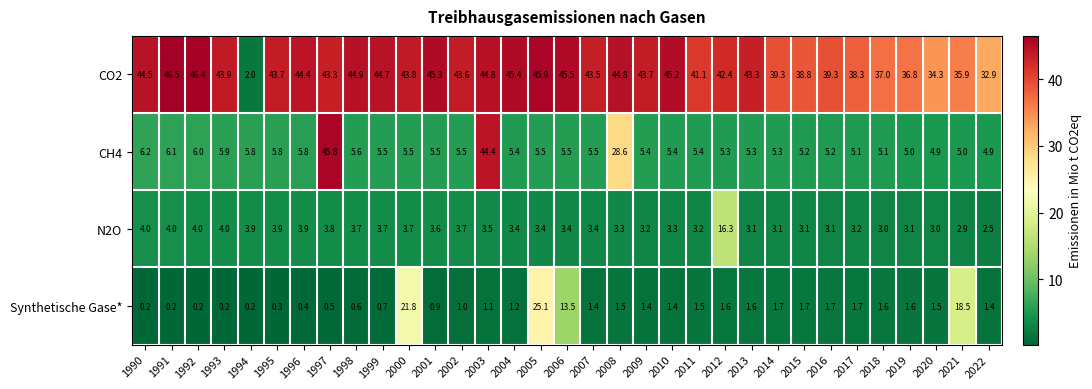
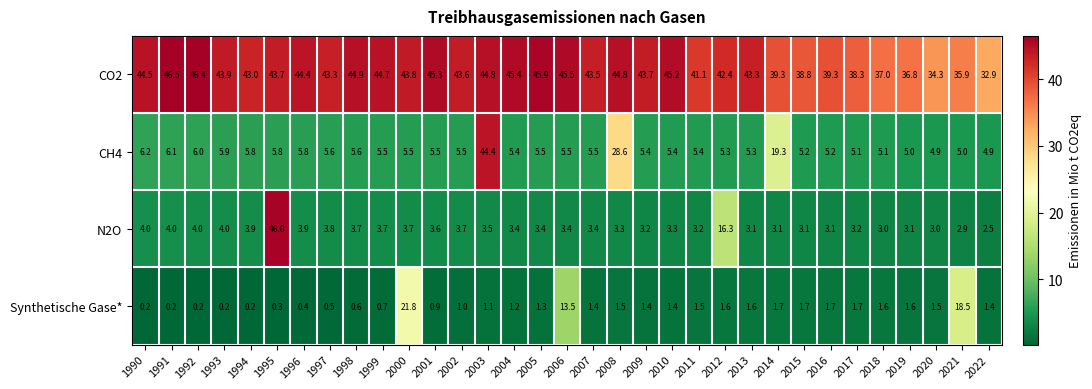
  {
    "CO2": {
      "1990": 44.5,
      "1991": 46.5,
      "1992": 46.4,
      "1993": 43.9,
-     "1994": 2.0,
+     "1994": 43.0,
      "1995": 43.7,
      "1996": 44.4,
      "1997": 43.3,
      "1998": 44.9,
      "1999": 44.7,
      "2000": 43.8,
      "2001": 45.3,
      "2002": 43.6,
      "2003": 44.8,
      "2004": 45.4,
      "2005": 45.9,
      "2006": 45.5,
      "2007": 43.5,
      "2008": 44.8,
      "2009": 43.7,
      "2010": 45.2,
      "2011": 41.1,
      "2012": 42.4,
      "2013": 43.3,
      "2014": 39.3,
      "2015": 38.8,
      "2016": 39.3,
      "2017": 38.3,
      "2018": 37.0,
      "2019": 36.8,
      "2020": 34.3,
      "2021": 35.9,
      "2022": 32.9
    },
    "CH4": {
      "1990": 6.2,
      "1991": 6.1,
      "1992": 6.0,
      "1993": 5.9,
      "1994": 5.8,
      "1995": 5.8,
      "1996": 5.8,
-     "1997": 45.8,
+     "1997": 5.6,
      "1998": 5.6,
      "1999": 5.5,
      "2000": 5.5,
      "2001": 5.5,
      "2002": 5.5,
      "2003": 44.4,
      "2004": 5.4,
      "2005": 5.5,
      "2006": 5.5,
      "2007": 5.5,
      "2008": 28.6,
      "2009": 5.4,
      "2010": 5.4,
      "2011": 5.4,
      "2012": 5.3,
      "2013": 5.3,
-     "2014": 5.3,
+     "2014": 19.3,
      "2015": 5.2,
      "2016": 5.2,
      "2017": 5.1,
      "2018": 5.1,
      "2019": 5.0,
      "2020": 4.9,
      "2021": 5.0,
      "2022": 4.9
    },
    "N2O": {
      "1990": 4.0,
      "1991": 4.0,
      "1992": 4.0,
      "1993": 4.0,
      "1994": 3.9,
-     "1995": 3.9,
+     "1995": 46.0,
      "1996": 3.9,
      "1997": 3.8,
      "1998": 3.7,
      "1999": 3.7,
      "2000": 3.7,
      "2001": 3.6,
      "2002": 3.7,
      "2003": 3.5,
      "2004": 3.4,
      "2005": 3.4,
      "2006": 3.4,
      "2007": 3.4,
      "2008": 3.3,
      "2009": 3.2,
      "2010": 3.3,
      "2011": 3.2,
      "2012": 16.3,
      "2013": 3.1,
      "2014": 3.1,
      "2015": 3.1,
      "2016": 3.1,
      "2017": 3.2,
      "2018": 3.0,
      "2019": 3.1,
      "2020": 3.0,
      "2021": 2.9,
      "2022": 2.5
    },
    "Synthetische Gase*": {
      "1990": 0.2,
      "1991": 0.2,
      "1992": 0.2,
      "1993": 0.2,
      "1994": 0.2,
      "1995": 0.3,
      "1996": 0.4,
      "1997": 0.5,
      "1998": 0.6,
      "1999": 0.7,
      "2000": 21.8,
      "2001": 0.9,
      "2002": 1.0,
      "2003": 1.1,
      "2004": 1.2,
-     "2005": 25.1,
+     "2005": 1.3,
      "2006": 13.5,
      "2007": 1.4,
      "2008": 1.5,
      "2009": 1.4,
      "2010": 1.4,
      "2011": 1.5,
      "2012": 1.6,
      "2013": 1.6,
      "2014": 1.7,
      "2015": 1.7,
      "2016": 1.7,
      "2017": 1.7,
      "2018": 1.6,
      "2019": 1.6,
      "2020": 1.5,
      "2021": 18.5,
      "2022": 1.4
    }
  }
